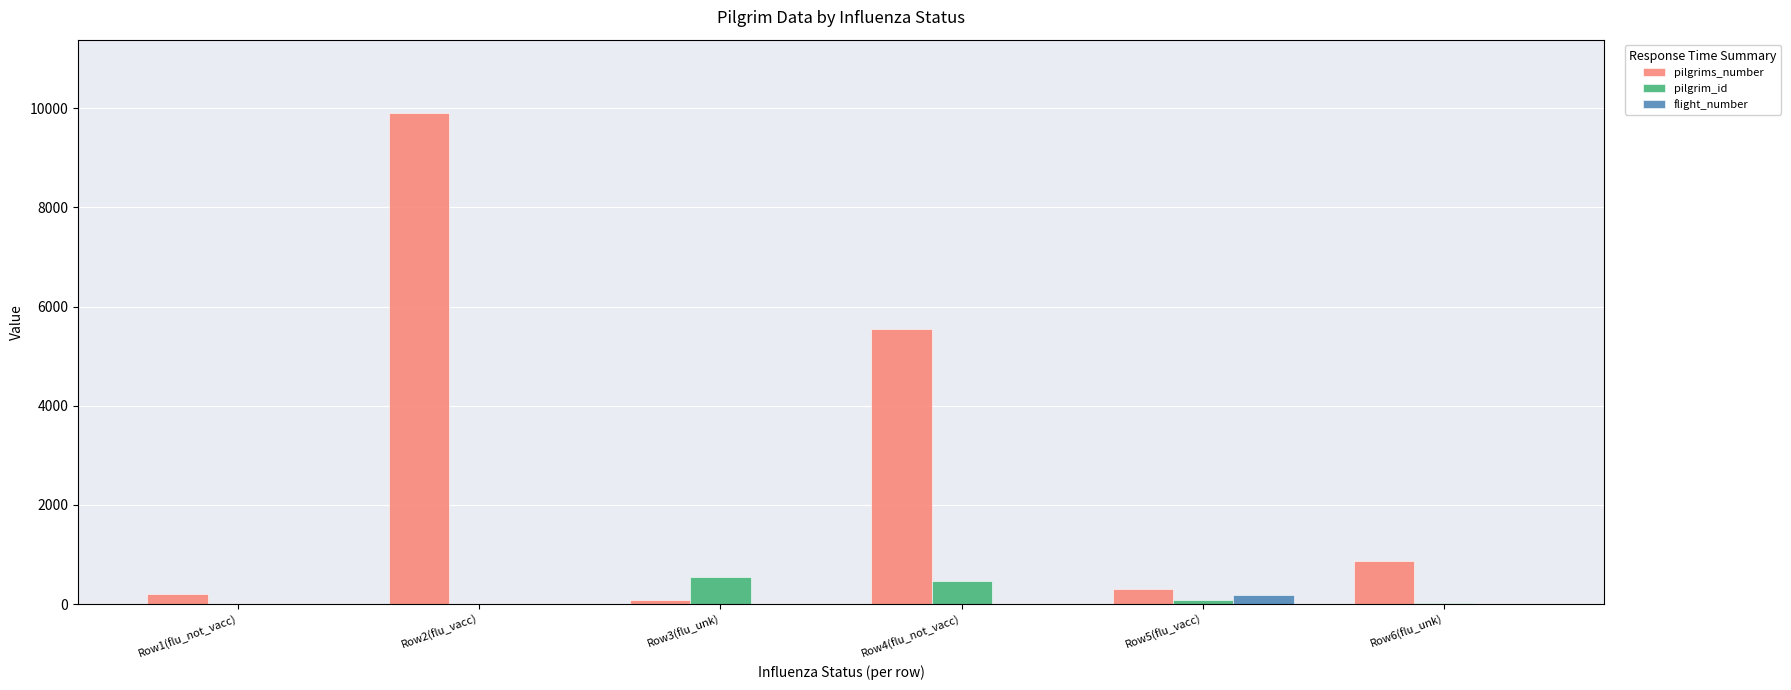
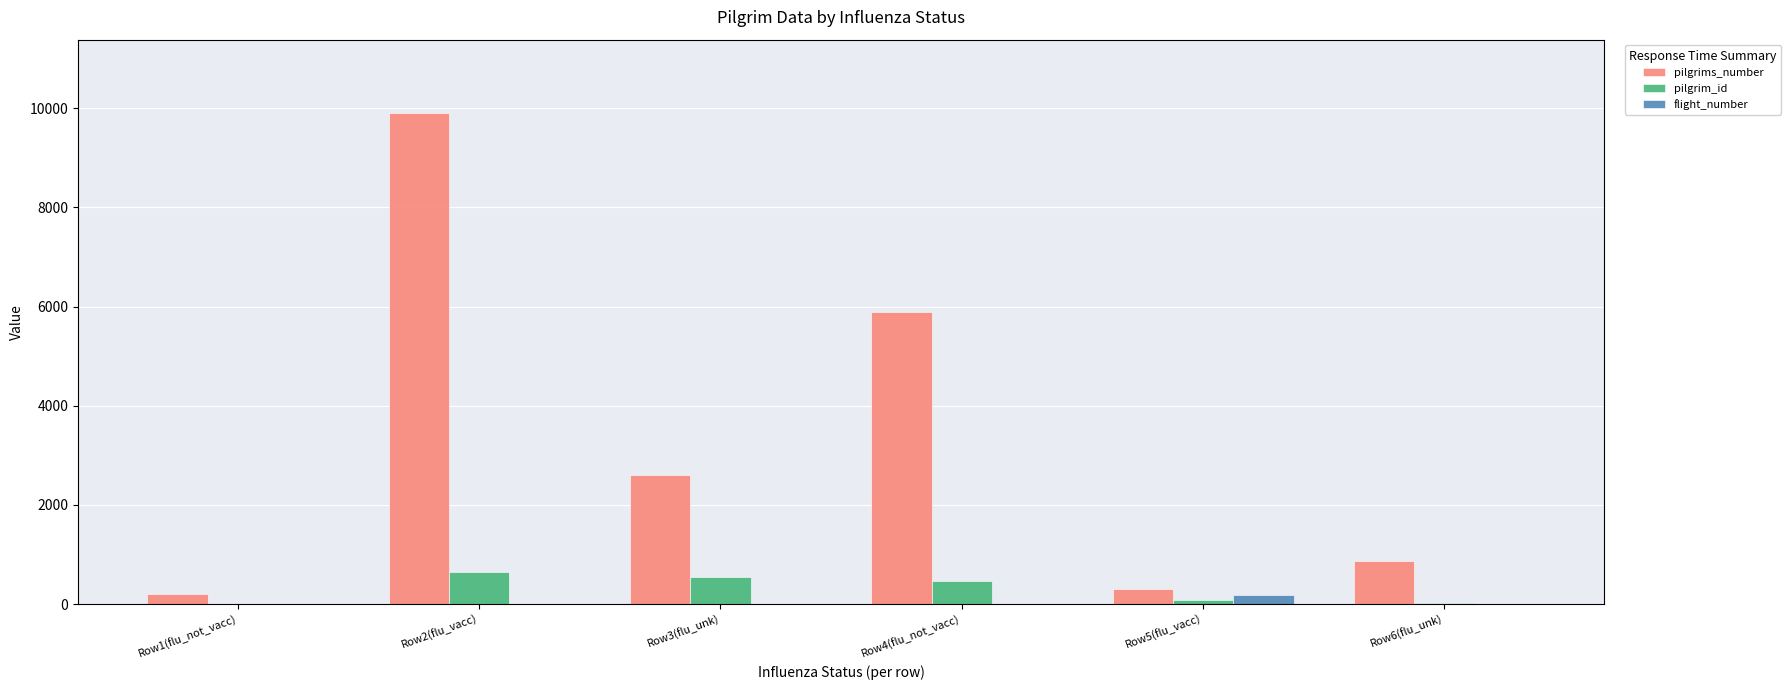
  {
    "pilgrims_number": {
      "Row1(flu_not_vacc)": 200,
      "Row2(flu_vacc)": 9900,
-     "Row3(flu_unk)": 100,
-     "Row4(flu_not_vacc)": 5600,
+     "Row3(flu_unk)": 2600,
+     "Row4(flu_not_vacc)": 5900,
      "Row5(flu_vacc)": 300,
      "Row6(flu_unk)": 900
    },
    "pilgrim_id": {
-     "Row2(flu_vacc)": 0,
+     "Row2(flu_vacc)": 600,
      "Row3(flu_unk)": 600,
      "Row4(flu_not_vacc)": 500,
      "Row5(flu_vacc)": 100
    },
    "flight_number": {
      "Row5(flu_vacc)": 200
    }
  }
